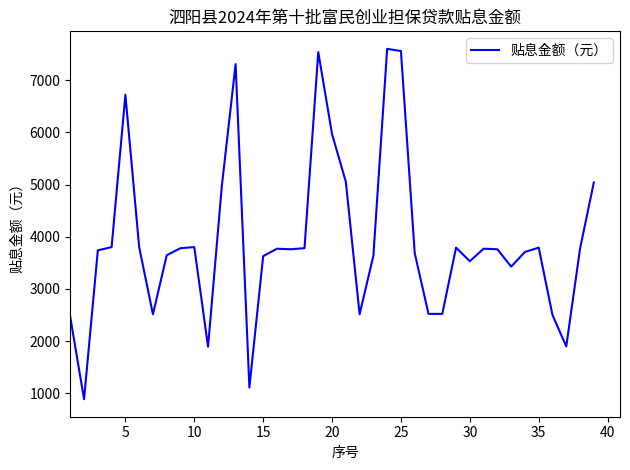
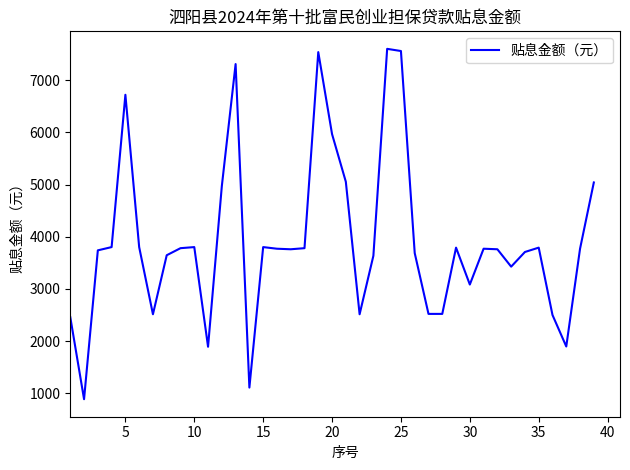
  {
    "5": 6700,
    "10": 3800,
-   "15": 3600,
+   "15": 3800,
    "20": 6000,
    "25": 7600,
-   "30": 3500,
+   "30": 3100,
    "35": 3800
  }
